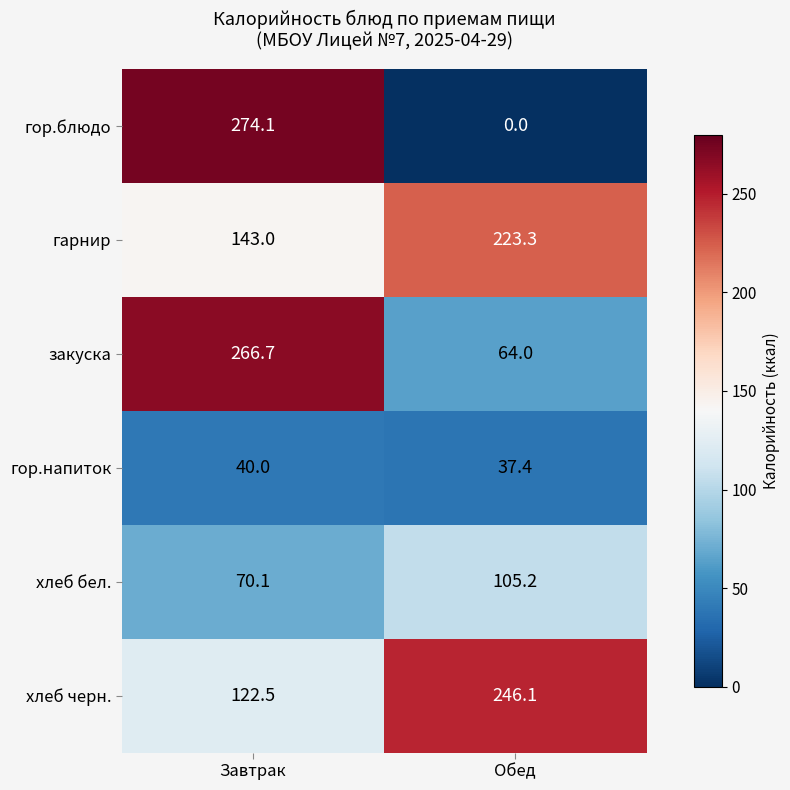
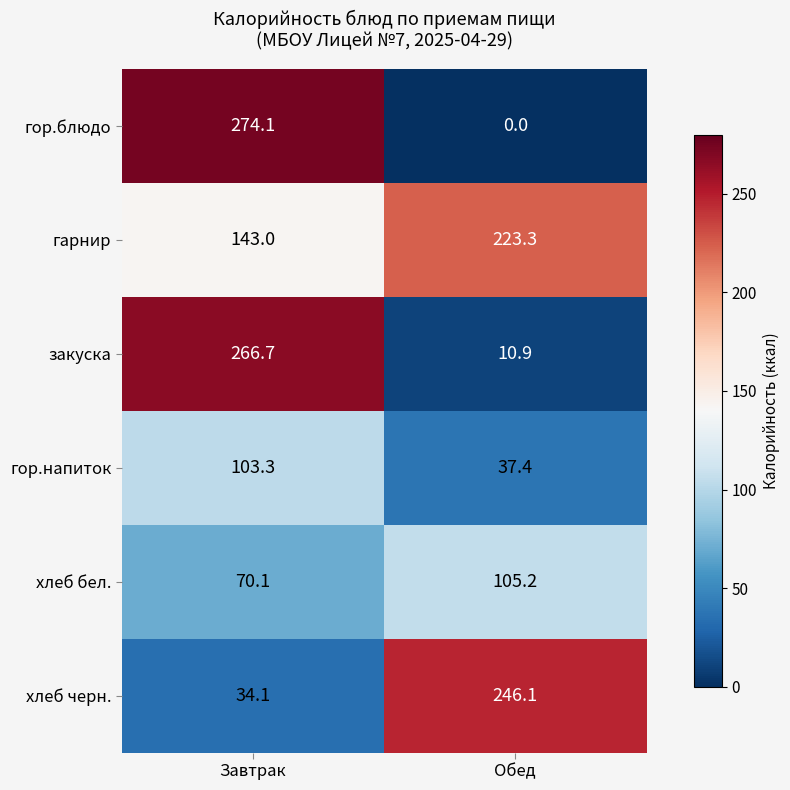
  {
    "гор.блюдо": {
      "Завтрак": 274.1,
      "Обед": 0.0
    },
    "гарнир": {
      "Завтрак": 143.0,
      "Обед": 223.3
    },
    "закуска": {
      "Завтрак": 266.7,
-     "Обед": 64.0
+     "Обед": 10.9
    },
    "гор.напиток": {
-     "Завтрак": 40.0,
+     "Завтрак": 103.3,
      "Обед": 37.4
    },
    "хлеб бел.": {
      "Завтрак": 70.1,
      "Обед": 105.2
    },
    "хлеб черн.": {
-     "Завтрак": 122.5,
+     "Завтрак": 34.1,
      "Обед": 246.1
    }
  }
